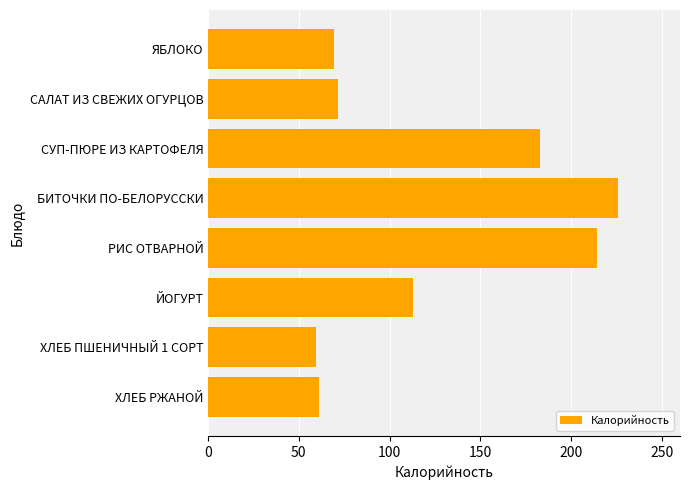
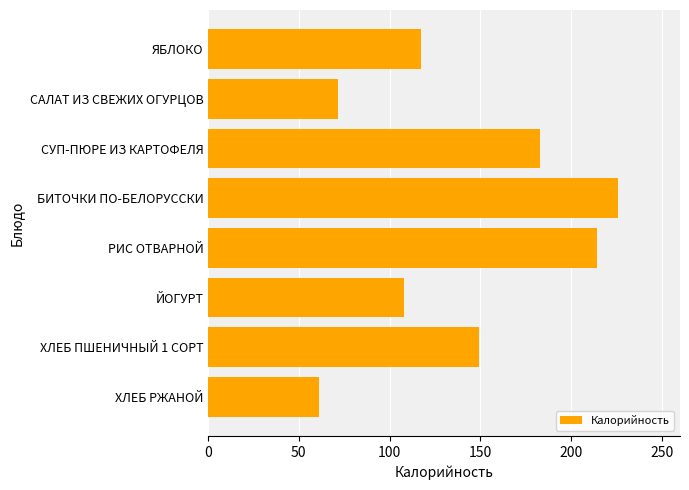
  {
-   "ЯБЛОКО": 70,
+   "ЯБЛОКО": 118,
    "САЛАТ ИЗ СВЕЖИХ ОГУРЦОВ": 72,
    "СУП-ПЮРЕ ИЗ КАРТОФЕЛЯ": 183,
    "БИТОЧКИ ПО-БЕЛОРУССКИ": 226,
    "РИС ОТВАРНОЙ": 214,
-   "ЙОГУРТ": 113,
-   "ХЛЕБ ПШЕНИЧНЫЙ 1 СОРТ": 60,
+   "ЙОГУРТ": 108,
+   "ХЛЕБ ПШЕНИЧНЫЙ 1 СОРТ": 150,
    "ХЛЕБ РЖАНОЙ": 61
  }
